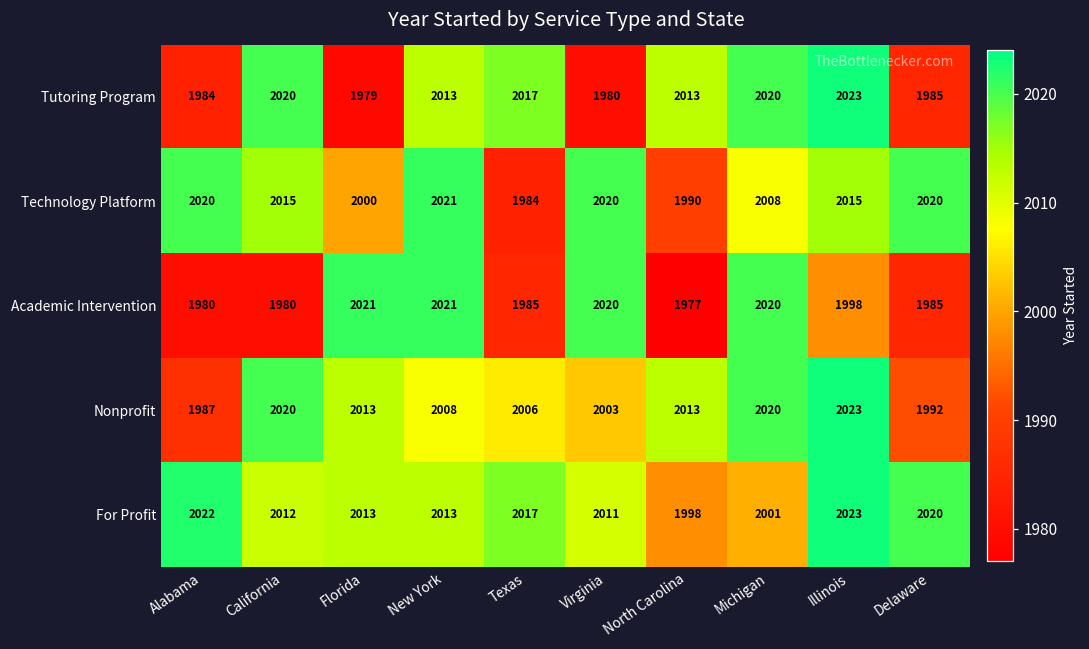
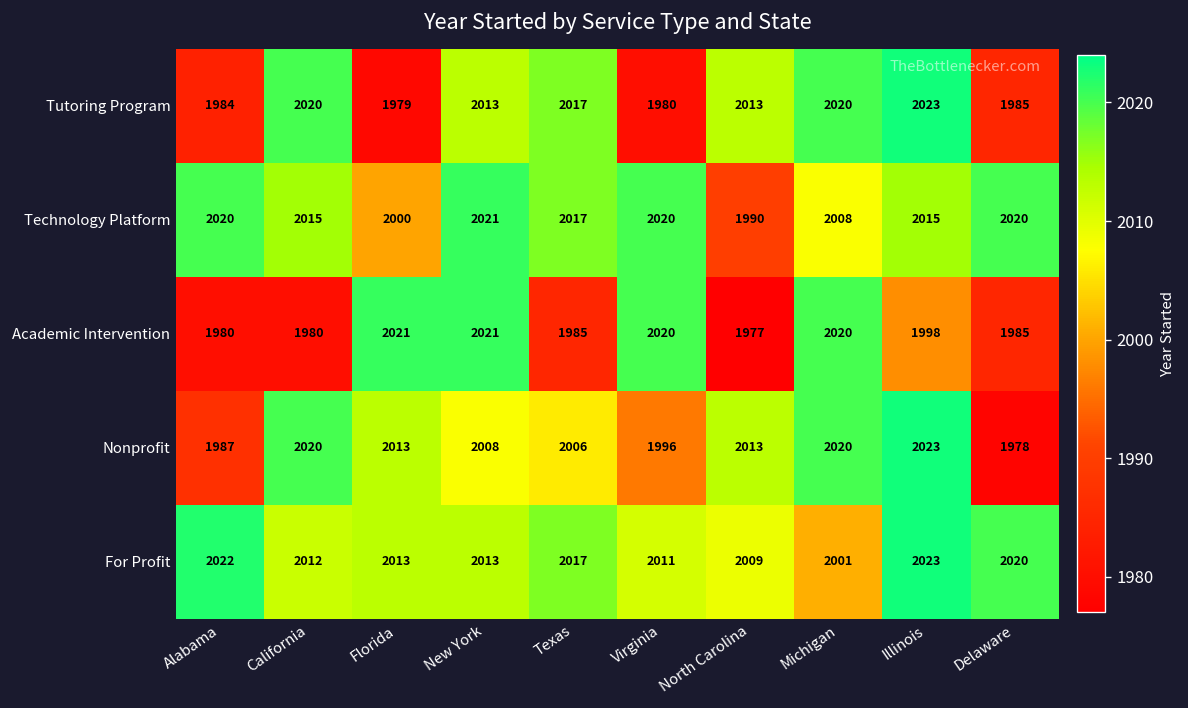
  {
    "Tutoring Program": {
      "Alabama": 1984,
      "California": 2020,
      "Florida": 1979,
      "New York": 2013,
      "Texas": 2017,
      "Virginia": 1980,
      "North Carolina": 2013,
      "Michigan": 2020,
      "Delaware": 1985
    },
    "Technology Platform": {
      "Alabama": 2020,
      "California": 2015,
      "Florida": 2000,
      "New York": 2021,
-     "Texas": 1984,
+     "Texas": 2017,
      "Virginia": 2020,
      "North Carolina": 1990,
      "Michigan": 2008,
      "Illinois": 2015,
      "Delaware": 2020
    },
    "Academic Intervention": {
      "Alabama": 1980,
      "California": 1980,
      "Florida": 2021,
      "New York": 2021,
      "Texas": 1985,
      "Virginia": 2020,
      "North Carolina": 1977,
      "Michigan": 2020,
      "Illinois": 1998,
      "Delaware": 1985
    },
    "Nonprofit": {
      "Alabama": 1987,
      "California": 2020,
      "Florida": 2013,
      "New York": 2008,
      "Texas": 2006,
-     "Virginia": 2003,
+     "Virginia": 1996,
      "North Carolina": 2013,
      "Michigan": 2020,
      "Illinois": 2023,
-     "Delaware": 1992
+     "Delaware": 1978
    },
    "For Profit": {
      "Alabama": 2022,
      "California": 2012,
      "Florida": 2013,
      "New York": 2013,
      "Texas": 2017,
      "Virginia": 2011,
-     "North Carolina": 1998,
+     "North Carolina": 2009,
      "Michigan": 2001,
      "Illinois": 2023,
      "Delaware": 2020
    }
  }
